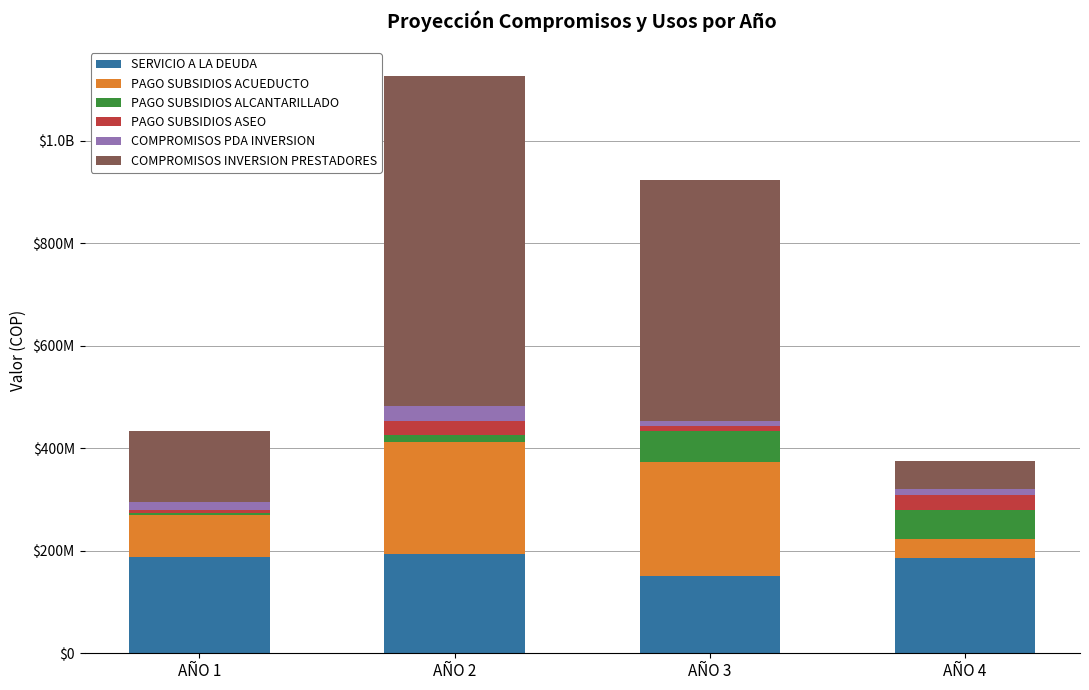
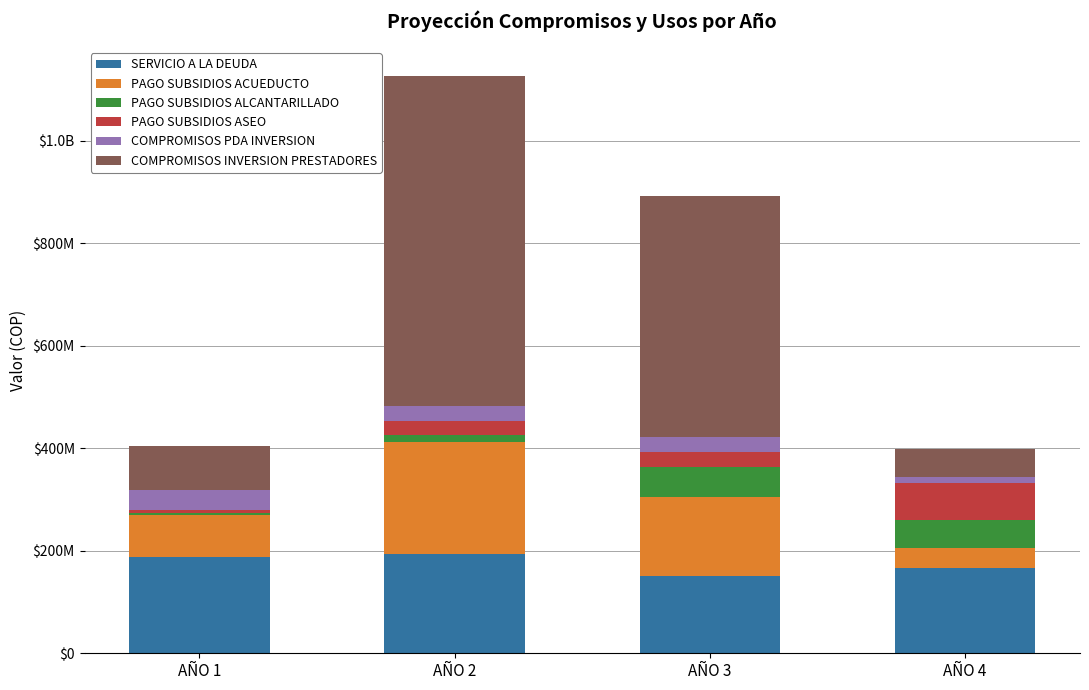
  {
    "SERVICIO A LA DEUDA": {
      "AÑO 1": "$190000000",
      "AÑO 2": "$190000000",
      "AÑO 3": "$150000000",
-     "AÑO 4": "$180000000"
+     "AÑO 4": "$170000000"
    },
    "PAGO SUBSIDIOS ACUEDUCTO": {
      "AÑO 1": "$80000000",
      "AÑO 2": "$220000000",
-     "AÑO 3": "$220000000",
+     "AÑO 3": "$160000000",
      "AÑO 4": "$40000000"
    },
    "PAGO SUBSIDIOS ALCANTARILLADO": {
      "AÑO 2": "$10000000",
      "AÑO 3": "$60000000",
      "AÑO 4": "$60000000"
    },
    "PAGO SUBSIDIOS ASEO": {
      "AÑO 1": "$10000000",
      "AÑO 2": "$30000000",
-     "AÑO 3": "$10000000",
-     "AÑO 4": "$30000000"
+     "AÑO 3": "$30000000",
+     "AÑO 4": "$70000000"
    },
    "COMPROMISOS PDA INVERSION": {
-     "AÑO 1": "$10000000",
+     "AÑO 1": "$40000000",
      "AÑO 2": "$30000000",
-     "AÑO 3": "$10000000",
+     "AÑO 3": "$30000000",
      "AÑO 4": "$10000000"
    },
    "COMPROMISOS INVERSION PRESTADORES": {
-     "AÑO 1": "$140000000",
+     "AÑO 1": "$80000000",
      "AÑO 2": "$640000000",
      "AÑO 3": "$470000000",
      "AÑO 4": "$50000000"
    }
  }
